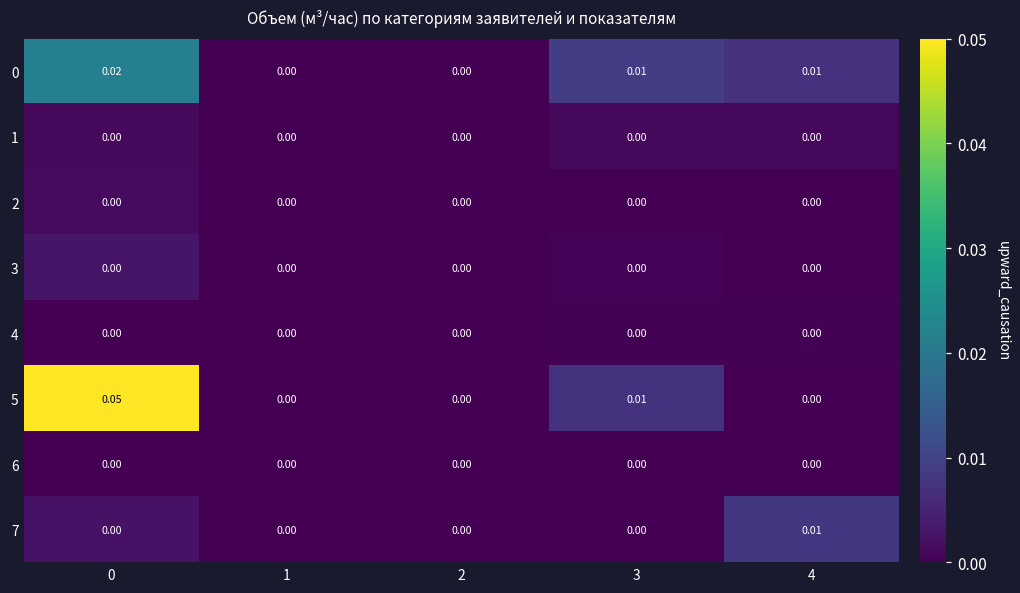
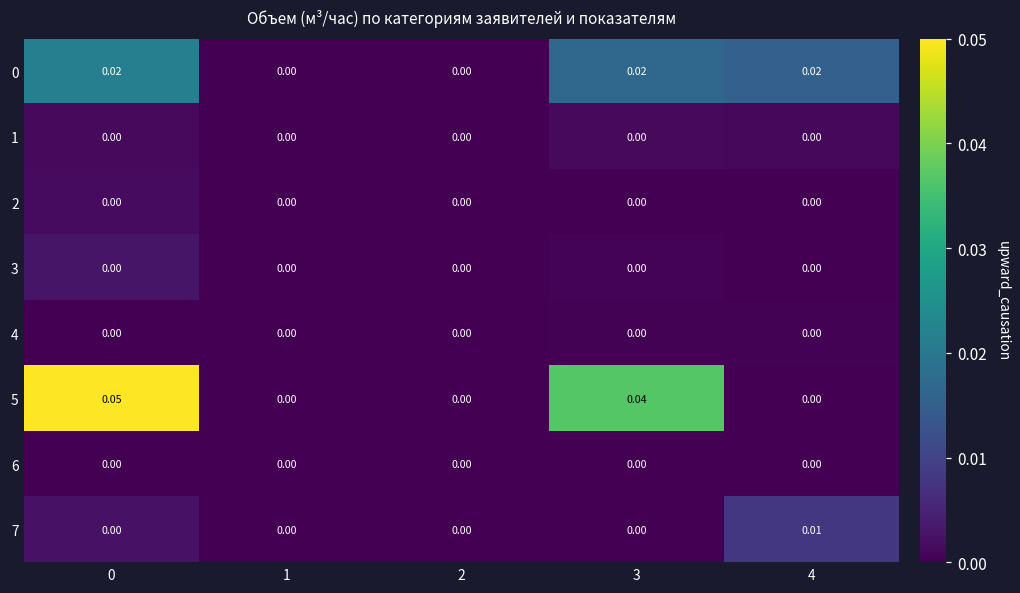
  {
    "0": {
      "0": 0.02,
      "1": 0.00,
      "2": 0.00,
-     "3": 0.01,
-     "4": 0.01
+     "3": 0.02,
+     "4": 0.02
    },
    "1": {
      "0": 0.00,
      "1": 0.00,
      "2": 0.00,
      "3": 0.00,
      "4": 0.00
    },
    "2": {
      "0": 0.00,
      "1": 0.00,
      "2": 0.00,
      "3": 0.00,
      "4": 0.00
    },
    "3": {
      "0": 0.00,
      "1": 0.00,
      "2": 0.00,
      "3": 0.00,
      "4": 0.00
    },
    "4": {
      "0": 0.00,
      "1": 0.00,
      "2": 0.00,
      "3": 0.00,
      "4": 0.00
    },
    "5": {
      "0": 0.05,
      "1": 0.00,
      "2": 0.00,
-     "3": 0.01,
+     "3": 0.04,
      "4": 0.00
    },
    "6": {
      "0": 0.00,
      "1": 0.00,
      "2": 0.00,
      "3": 0.00,
      "4": 0.00
    },
    "7": {
      "0": 0.00,
      "1": 0.00,
      "2": 0.00,
      "3": 0.00,
      "4": 0.01
    }
  }
